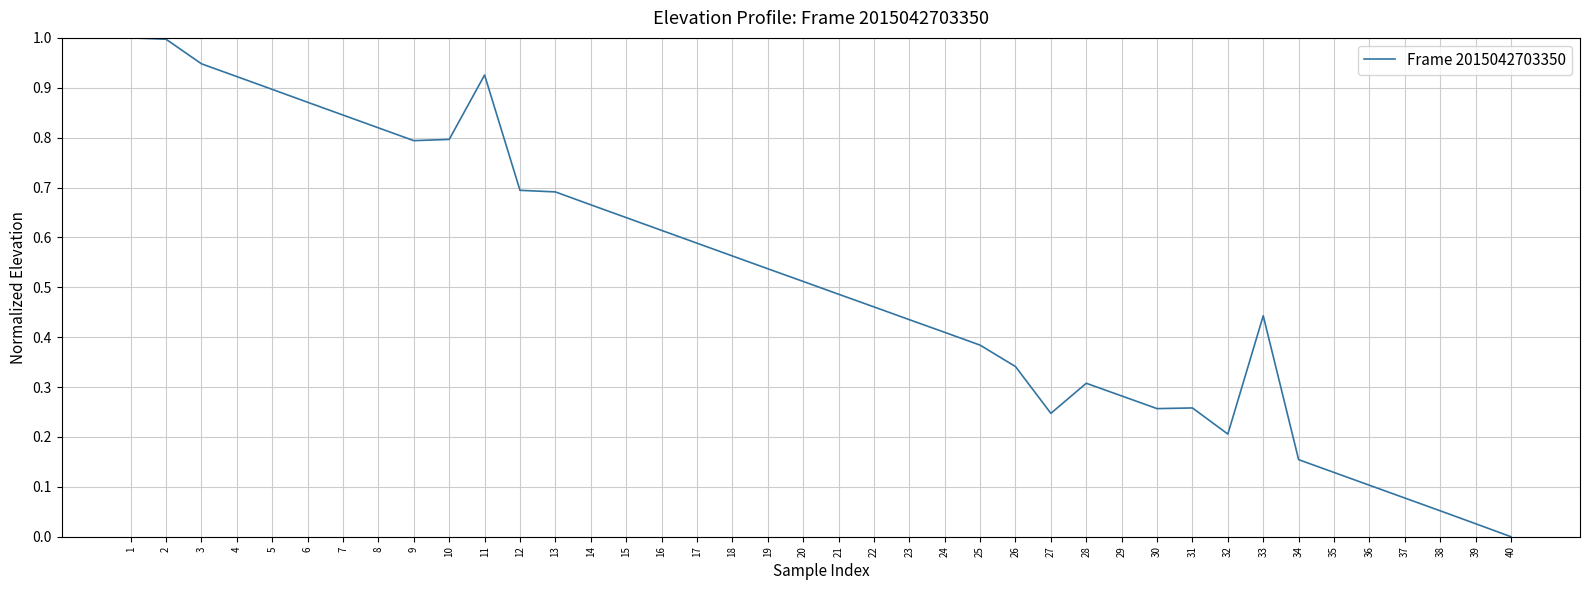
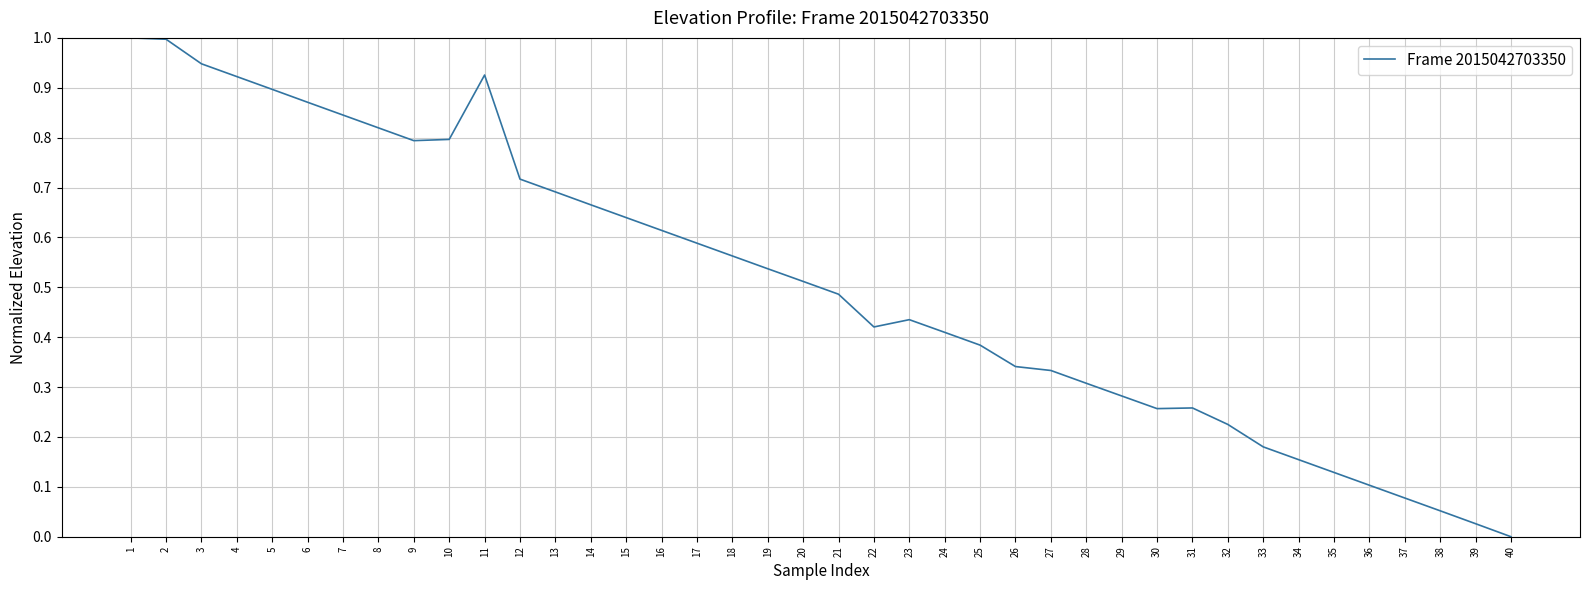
  {
    "1": 1.00,
    "2": 1.00,
    "3": 0.95,
    "4": 0.92,
    "5": 0.90,
    "6": 0.87,
    "7": 0.85,
    "8": 0.82,
    "9": 0.79,
    "10": 0.80,
    "11": 0.93,
-   "12": 0.69,
+   "12": 0.72,
    "13": 0.69,
    "14": 0.67,
    "15": 0.64,
    "16": 0.61,
    "17": 0.59,
    "18": 0.56,
    "19": 0.54,
    "20": 0.51,
    "21": 0.49,
-   "22": 0.46,
+   "22": 0.42,
    "23": 0.44,
    "24": 0.41,
    "25": 0.38,
    "26": 0.34,
-   "27": 0.25,
+   "27": 0.33,
    "28": 0.31,
    "29": 0.28,
    "30": 0.26,
    "31": 0.26,
-   "32": 0.21,
-   "33": 0.44,
+   "32": 0.23,
+   "33": 0.18,
    "34": 0.15,
    "35": 0.13,
    "36": 0.10,
    "37": 0.08,
    "38": 0.05,
    "39": 0.03,
    "40": 0.00
  }
